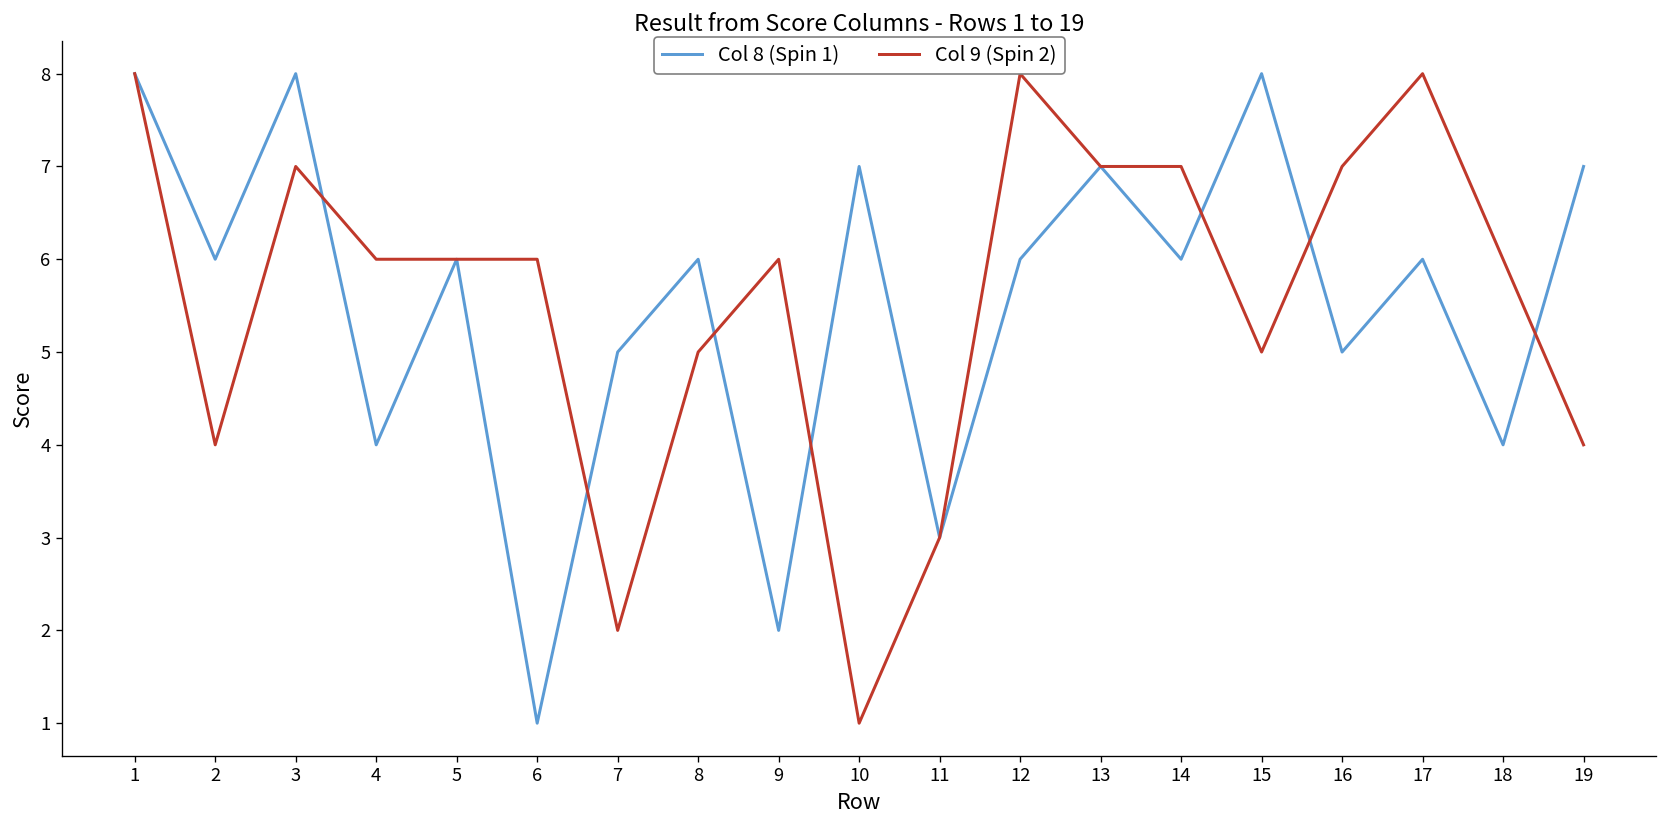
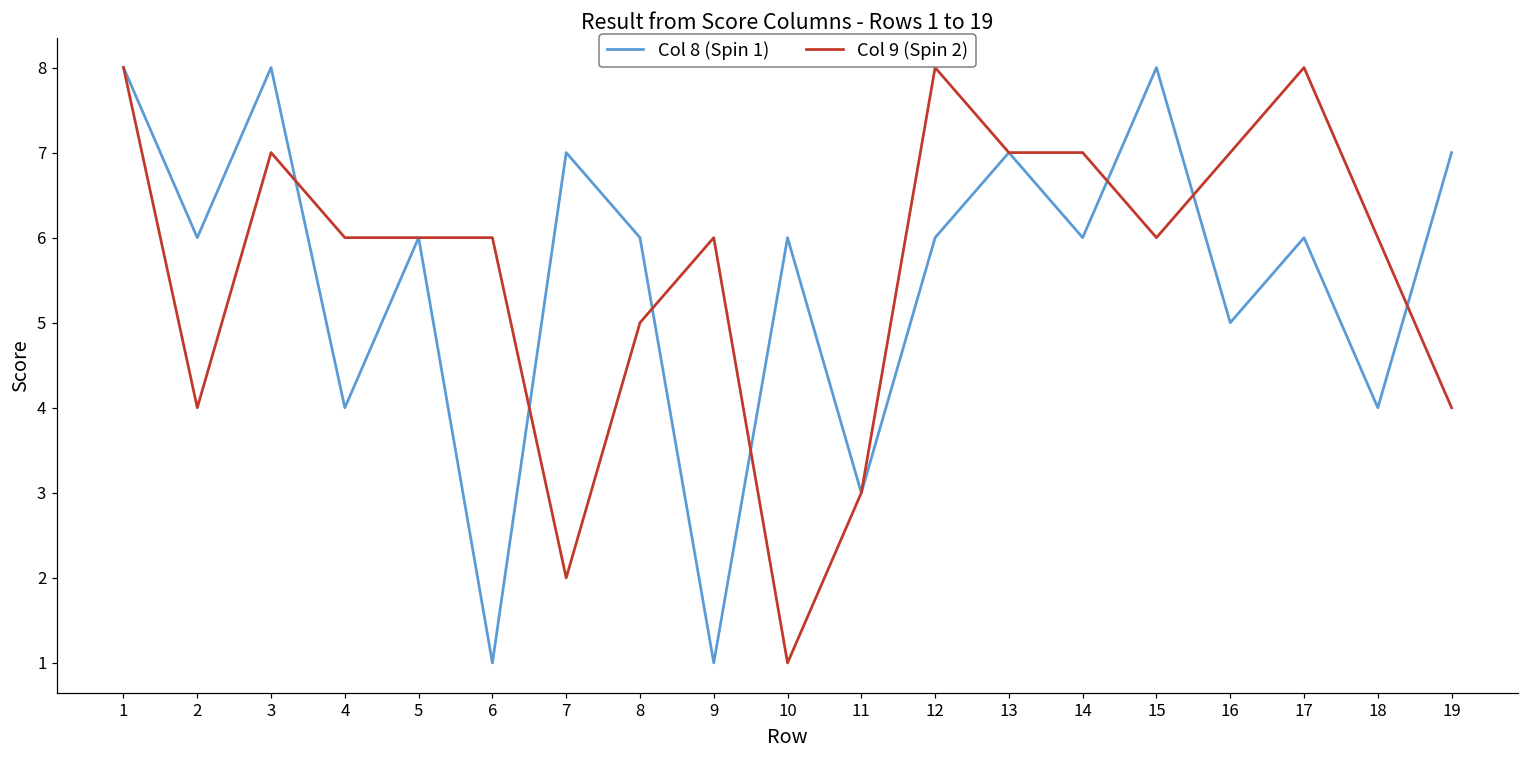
  {
    "Col 8 (Spin 1)": {
      "2": 6,
      "3": 8,
      "4": 4,
      "6": 1,
-     "7": 5,
+     "7": 7,
      "8": 6,
-     "9": 2,
-     "10": 7,
+     "9": 1,
+     "10": 6,
      "12": 6,
      "14": 6,
      "15": 8,
      "16": 5,
      "17": 6,
      "18": 4,
      "19": 7
    },
    "Col 9 (Spin 2)": {
      "2": 4,
      "3": 7,
      "4": 6,
      "6": 6,
      "7": 2,
      "8": 5,
      "9": 6,
      "10": 1,
      "12": 8,
      "14": 7,
-     "15": 5,
+     "15": 6,
      "16": 7,
      "17": 8,
      "18": 6,
      "19": 4
    }
  }
